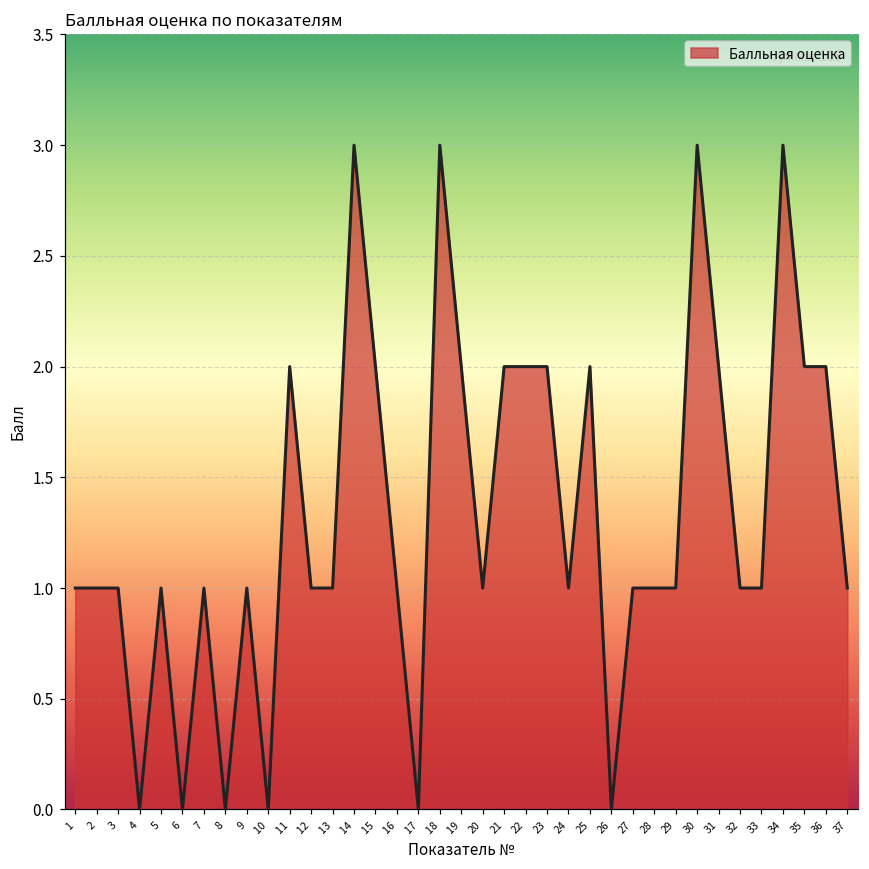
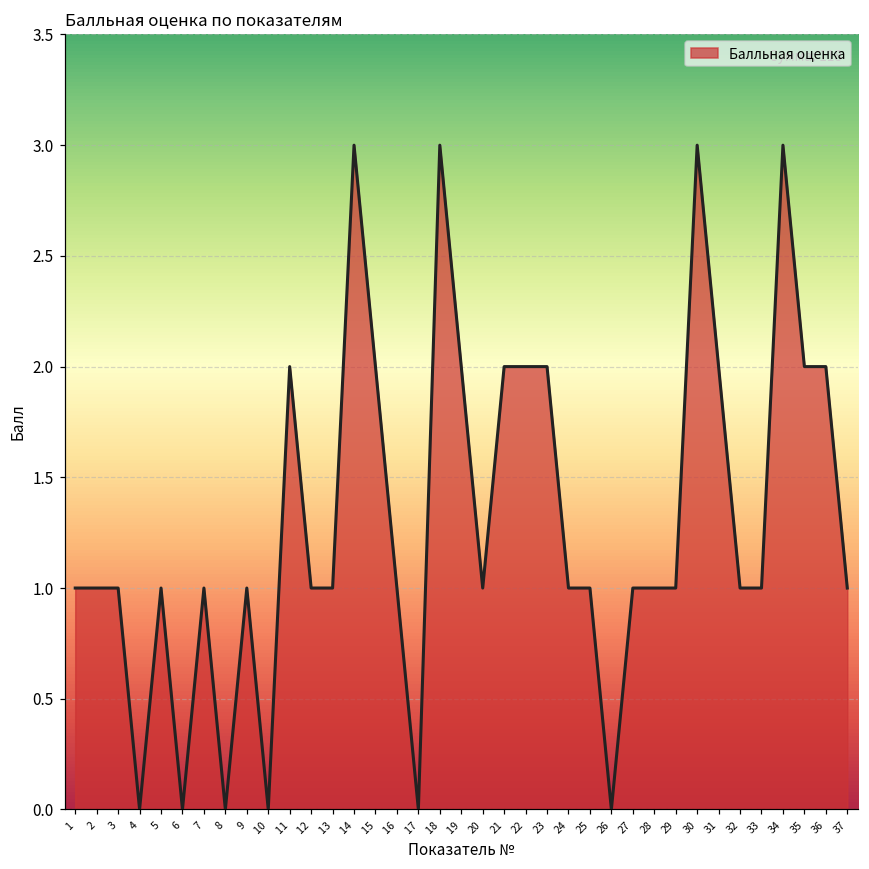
  {
    "1": 1,
    "2": 1,
    "3": 1,
    "4": 0,
    "5": 1,
    "6": 0,
    "7": 1,
    "8": 0,
    "9": 1,
    "10": 0,
    "11": 2,
    "12": 1,
    "13": 1,
    "14": 3,
    "15": 2,
    "16": 1,
    "17": 0,
    "18": 3,
    "19": 2,
    "20": 1,
    "21": 2,
    "22": 2,
    "23": 2,
    "24": 1,
-   "25": 2,
+   "25": 1,
    "26": 0,
    "27": 1,
    "28": 1,
    "29": 1,
    "30": 3,
    "31": 2,
    "32": 1,
    "33": 1,
    "34": 3,
    "35": 2,
    "36": 2,
    "37": 1
  }
